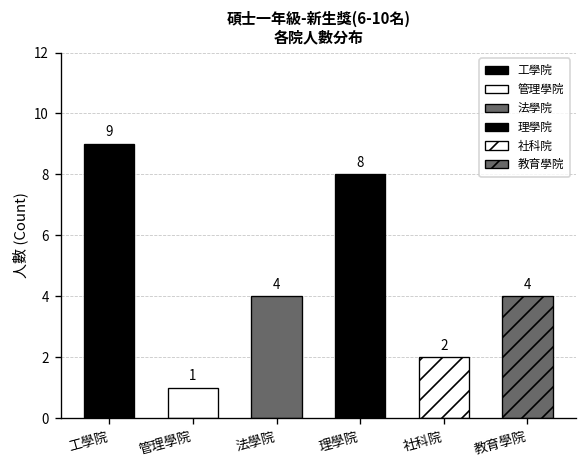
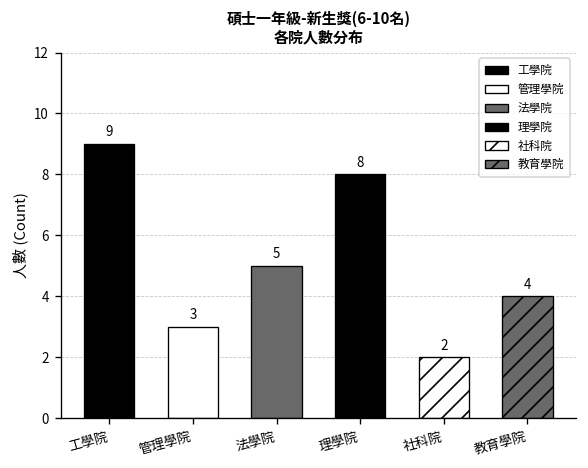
  {
    "工學院": 9,
-   "管理學院": 1,
-   "法學院": 4,
+   "管理學院": 3,
+   "法學院": 5,
    "理學院": 8,
    "社科院": 2,
    "教育學院": 4
  }
